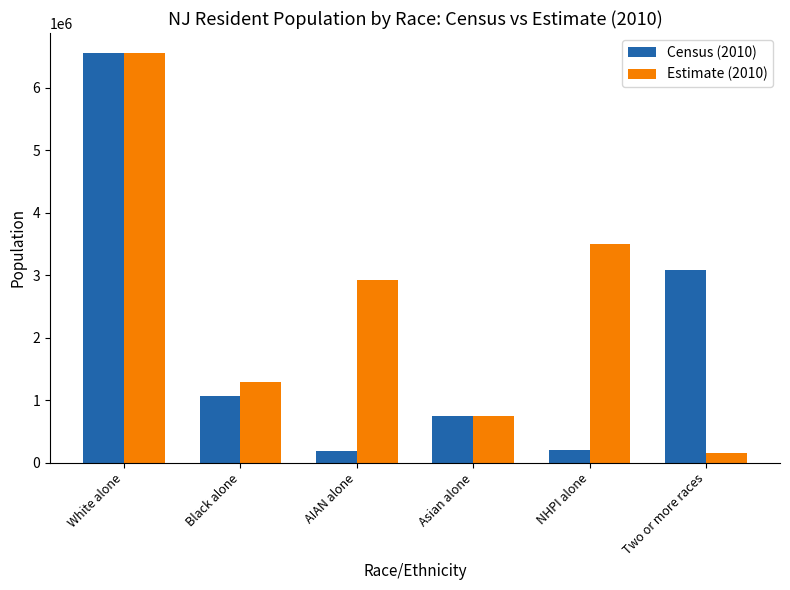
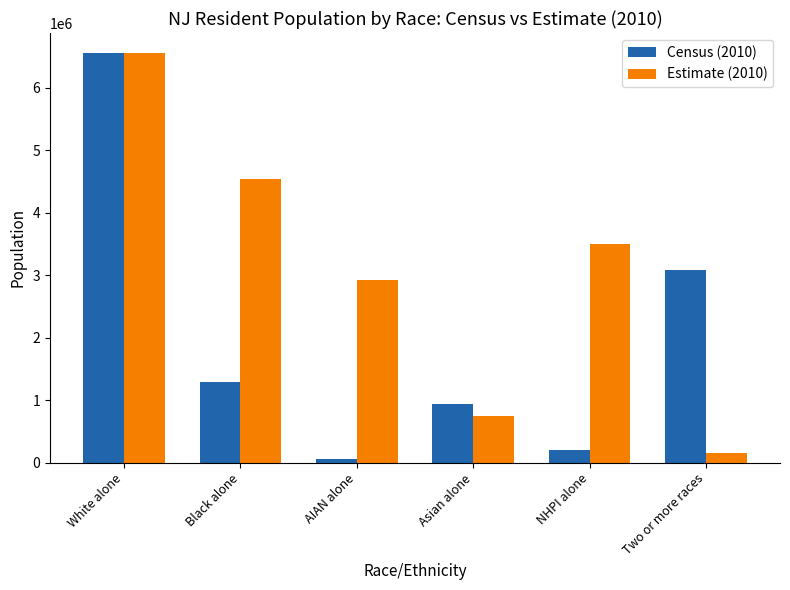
  {
    "Census (2010)": {
      "White alone": 6500000,
-     "Black alone": 1100000,
-     "AIAN alone": 200000,
-     "Asian alone": 700000,
+     "Black alone": 1300000,
+     "AIAN alone": 0,
+     "Asian alone": 900000,
      "NHPI alone": 200000,
      "Two or more races": 3100000
    },
    "Estimate (2010)": {
      "White alone": 6500000,
-     "Black alone": 1300000,
+     "Black alone": 4500000,
      "AIAN alone": 2900000,
      "Asian alone": 800000,
      "NHPI alone": 3500000,
      "Two or more races": 200000
    }
  }
